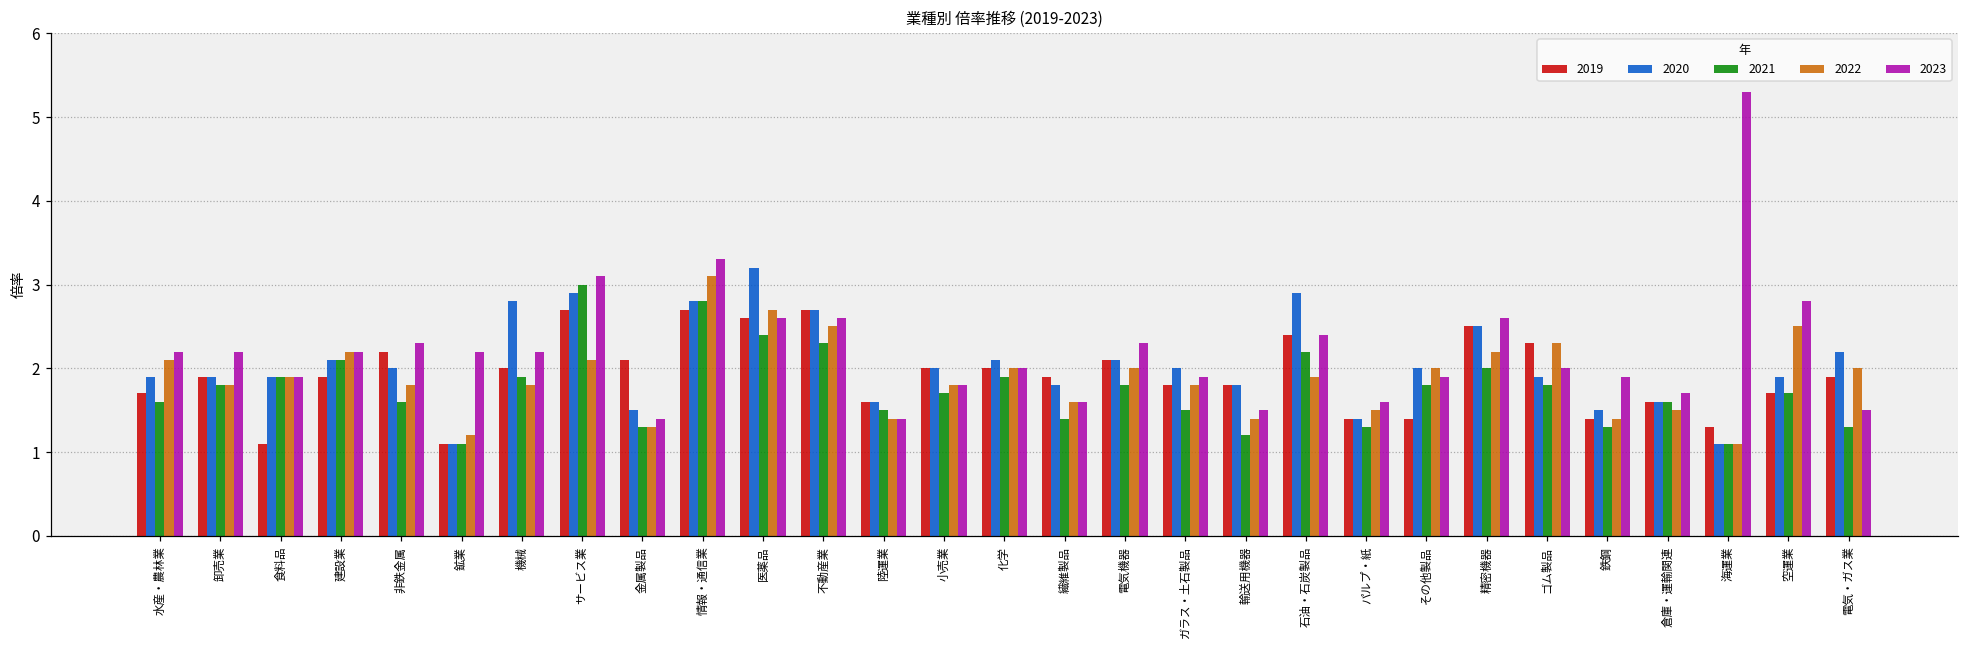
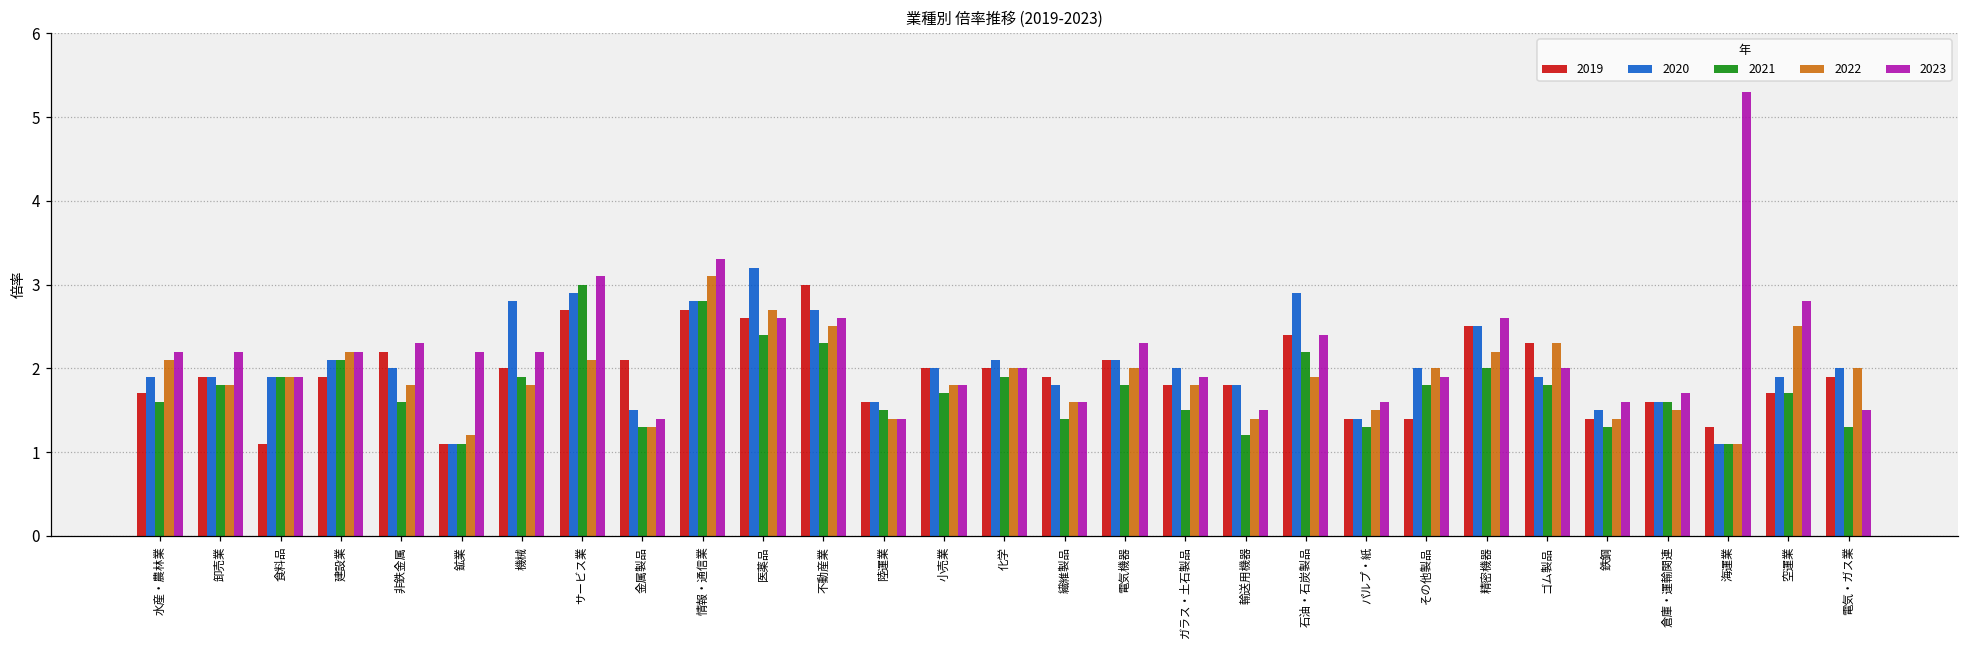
  {
    "2019": {
      "水産・農林業": 1.7,
      "卸売業": 1.9,
      "食料品": 1.1,
      "建設業": 1.9,
      "非鉄金属": 2.2,
      "鉱業": 1.1,
      "機械": 2.0,
      "サービス業": 2.7,
      "金属製品": 2.1,
      "情報・通信業": 2.7,
      "医薬品": 2.6,
-     "不動産業": 2.7,
+     "不動産業": 3.0,
      "陸運業": 1.6,
      "小売業": 2.0,
      "化学": 2.0,
      "繊維製品": 1.9,
      "電気機器": 2.1,
      "ガラス・土石製品": 1.8,
      "輸送用機器": 1.8,
      "石油・石炭製品": 2.4,
      "パルプ・紙": 1.4,
      "その他製品": 1.4,
      "精密機器": 2.5,
      "ゴム製品": 2.3,
      "鉄鋼": 1.4,
      "倉庫・運輸関連": 1.6,
      "海運業": 1.3,
      "空運業": 1.7,
      "電気・ガス業": 1.9
    },
    "2020": {
      "水産・農林業": 1.9,
      "卸売業": 1.9,
      "食料品": 1.9,
      "建設業": 2.1,
      "非鉄金属": 2.0,
      "鉱業": 1.1,
      "機械": 2.8,
      "サービス業": 2.9,
      "金属製品": 1.5,
      "情報・通信業": 2.8,
      "医薬品": 3.2,
      "不動産業": 2.7,
      "陸運業": 1.6,
      "小売業": 2.0,
      "化学": 2.1,
      "繊維製品": 1.8,
      "電気機器": 2.1,
      "ガラス・土石製品": 2.0,
      "輸送用機器": 1.8,
      "石油・石炭製品": 2.9,
      "パルプ・紙": 1.4,
      "その他製品": 2.0,
      "精密機器": 2.5,
      "ゴム製品": 1.9,
      "鉄鋼": 1.5,
      "倉庫・運輸関連": 1.6,
      "海運業": 1.1,
      "空運業": 1.9,
-     "電気・ガス業": 2.2
+     "電気・ガス業": 2.0
    },
    "2021": {
      "水産・農林業": 1.6,
      "卸売業": 1.8,
      "食料品": 1.9,
      "建設業": 2.1,
      "非鉄金属": 1.6,
      "鉱業": 1.1,
      "機械": 1.9,
      "サービス業": 3.0,
      "金属製品": 1.3,
      "情報・通信業": 2.8,
      "医薬品": 2.4,
      "不動産業": 2.3,
      "陸運業": 1.5,
      "小売業": 1.7,
      "化学": 1.9,
      "繊維製品": 1.4,
      "電気機器": 1.8,
      "ガラス・土石製品": 1.5,
      "輸送用機器": 1.2,
      "石油・石炭製品": 2.2,
      "パルプ・紙": 1.3,
      "その他製品": 1.8,
      "精密機器": 2.0,
      "ゴム製品": 1.8,
      "鉄鋼": 1.3,
      "倉庫・運輸関連": 1.6,
      "海運業": 1.1,
      "空運業": 1.7,
      "電気・ガス業": 1.3
    },
    "2022": {
      "水産・農林業": 2.1,
      "卸売業": 1.8,
      "食料品": 1.9,
      "建設業": 2.2,
      "非鉄金属": 1.8,
      "鉱業": 1.2,
      "機械": 1.8,
      "サービス業": 2.1,
      "金属製品": 1.3,
      "情報・通信業": 3.1,
      "医薬品": 2.7,
      "不動産業": 2.5,
      "陸運業": 1.4,
      "小売業": 1.8,
      "化学": 2.0,
      "繊維製品": 1.6,
      "電気機器": 2.0,
      "ガラス・土石製品": 1.8,
      "輸送用機器": 1.4,
      "石油・石炭製品": 1.9,
      "パルプ・紙": 1.5,
      "その他製品": 2.0,
      "精密機器": 2.2,
      "ゴム製品": 2.3,
      "鉄鋼": 1.4,
      "倉庫・運輸関連": 1.5,
      "海運業": 1.1,
      "空運業": 2.5,
      "電気・ガス業": 2.0
    },
    "2023": {
      "水産・農林業": 2.2,
      "卸売業": 2.2,
      "食料品": 1.9,
      "建設業": 2.2,
      "非鉄金属": 2.3,
      "鉱業": 2.2,
      "機械": 2.2,
      "サービス業": 3.1,
      "金属製品": 1.4,
      "情報・通信業": 3.3,
      "医薬品": 2.6,
      "不動産業": 2.6,
      "陸運業": 1.4,
      "小売業": 1.8,
      "化学": 2.0,
      "繊維製品": 1.6,
      "電気機器": 2.3,
      "ガラス・土石製品": 1.9,
      "輸送用機器": 1.5,
      "石油・石炭製品": 2.4,
      "パルプ・紙": 1.6,
      "その他製品": 1.9,
      "精密機器": 2.6,
      "ゴム製品": 2.0,
-     "鉄鋼": 1.9,
+     "鉄鋼": 1.6,
      "倉庫・運輸関連": 1.7,
      "海運業": 5.3,
      "空運業": 2.8,
      "電気・ガス業": 1.5
    }
  }
